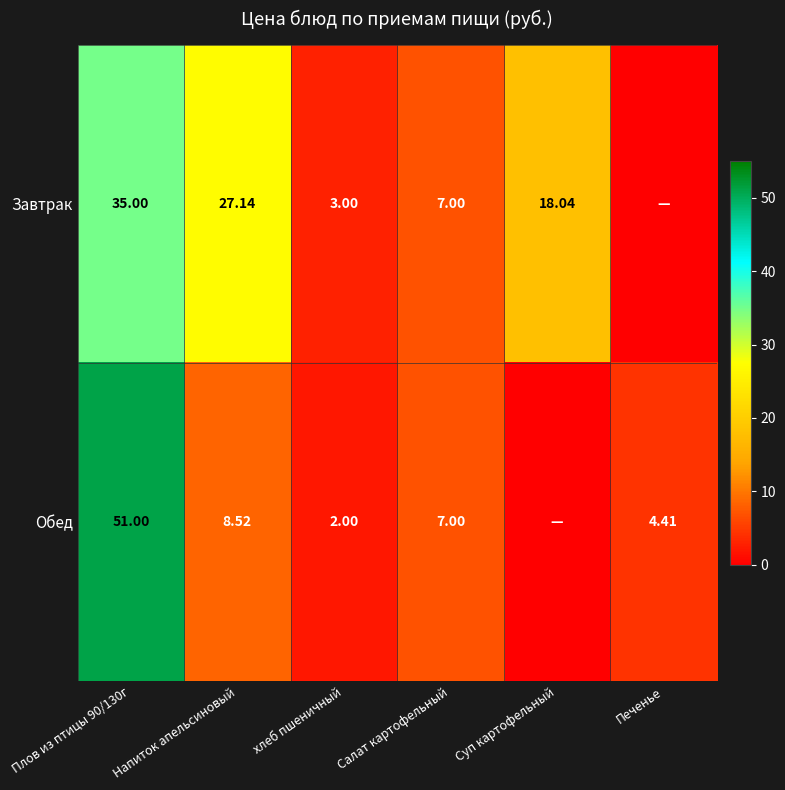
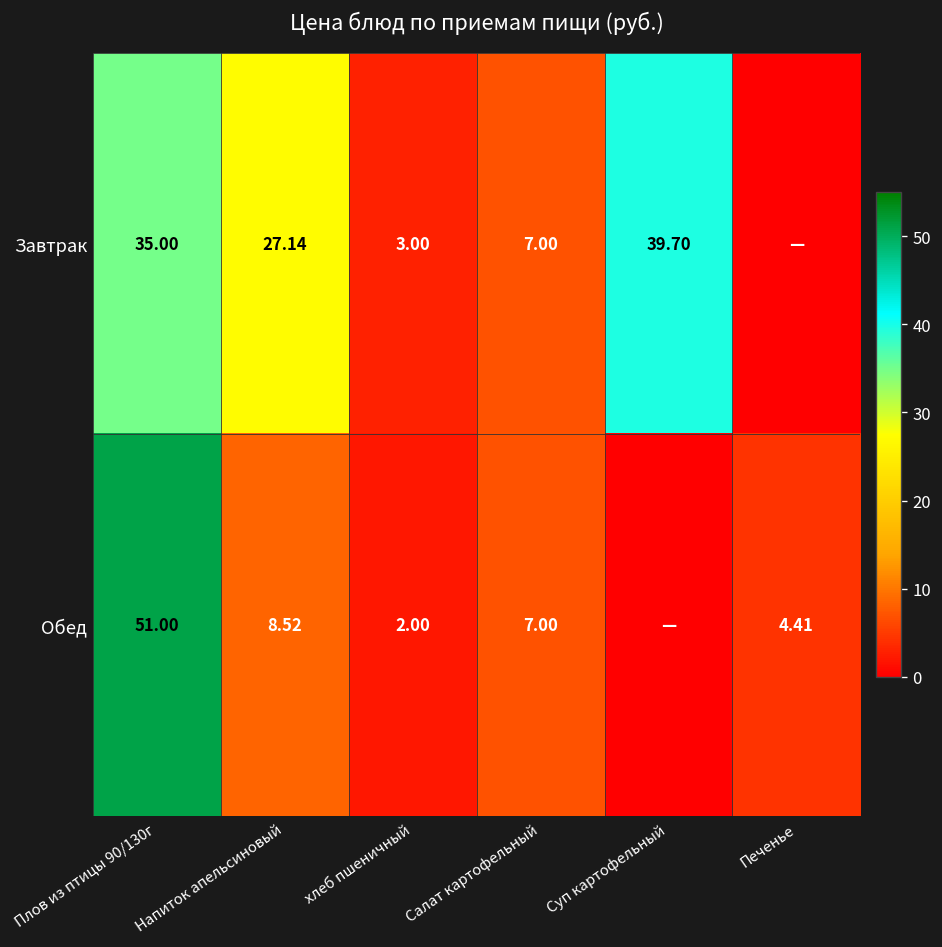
  {
    "Завтрак": {
      "Плов из птицы 90/130г": 35.00,
      "Напиток апельсиновый": 27.14,
      "хлеб пшеничный": 3.00,
      "Салат картофельный": 7.00,
-     "Суп картофельный": 18.04
+     "Суп картофельный": 39.70
    },
    "Обед": {
      "Плов из птицы 90/130г": 51.00,
      "Напиток апельсиновый": 8.52,
      "хлеб пшеничный": 2.00,
      "Салат картофельный": 7.00,
      "Печенье": 4.41
    }
  }
